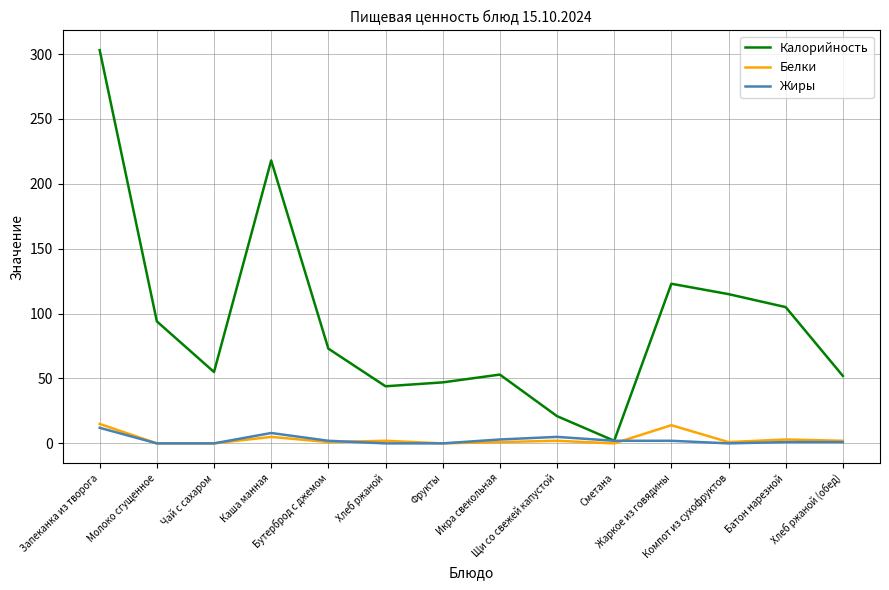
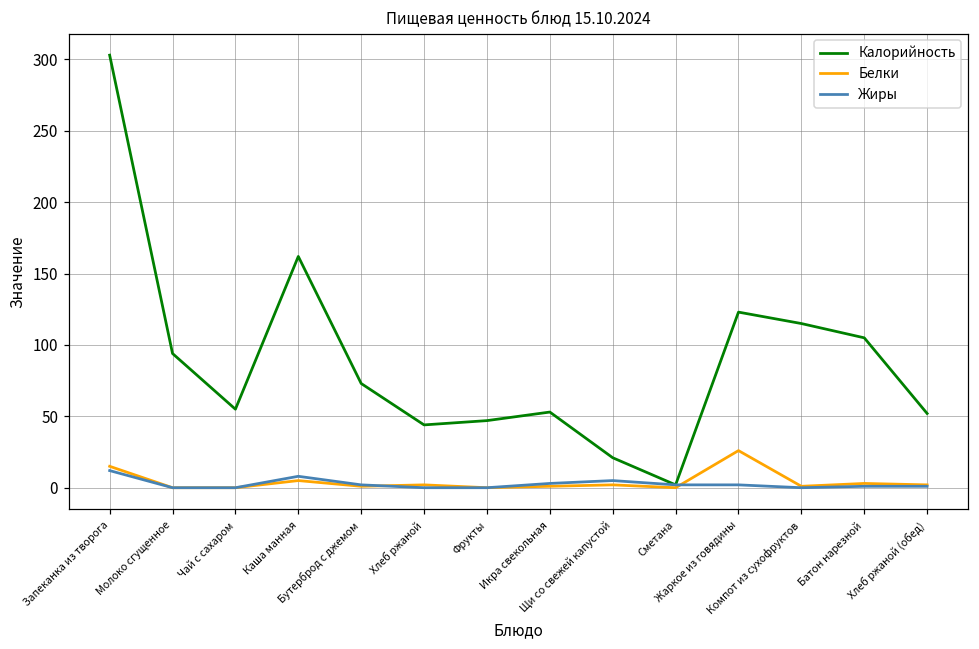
  {
    "Калорийность": {
      "Запеканка из творога": 303,
      "Молоко сгущенное": 94,
      "Чай с сахаром": 55,
-     "Каша манная": 218,
+     "Каша манная": 162,
      "Бутерброд с джемом": 73,
      "Хлеб ржаной": 44,
      "Фрукты": 47,
      "Икра свекольная": 53,
      "Щи со свежей капустой": 21,
      "Жаркое из говядины": 123,
      "Компот из сухофруктов": 115,
      "Батон нарезной": 105,
      "Хлеб ржаной (обед)": 52
    },
    "Белки": {
      "Запеканка из творога": 15,
      "Каша манная": 5,
      "Хлеб ржаной": 2,
      "Икра свекольная": 1,
      "Щи со свежей капустой": 2,
      "Сметана": 0,
-     "Жаркое из говядины": 14,
+     "Жаркое из говядины": 26,
      "Батон нарезной": 3
    },
    "Жиры": {
      "Запеканка из творога": 12,
      "Каша манная": 8,
      "Хлеб ржаной": 0,
      "Икра свекольная": 3,
      "Щи со свежей капустой": 5,
      "Жаркое из говядины": 2,
      "Батон нарезной": 1
    }
  }
